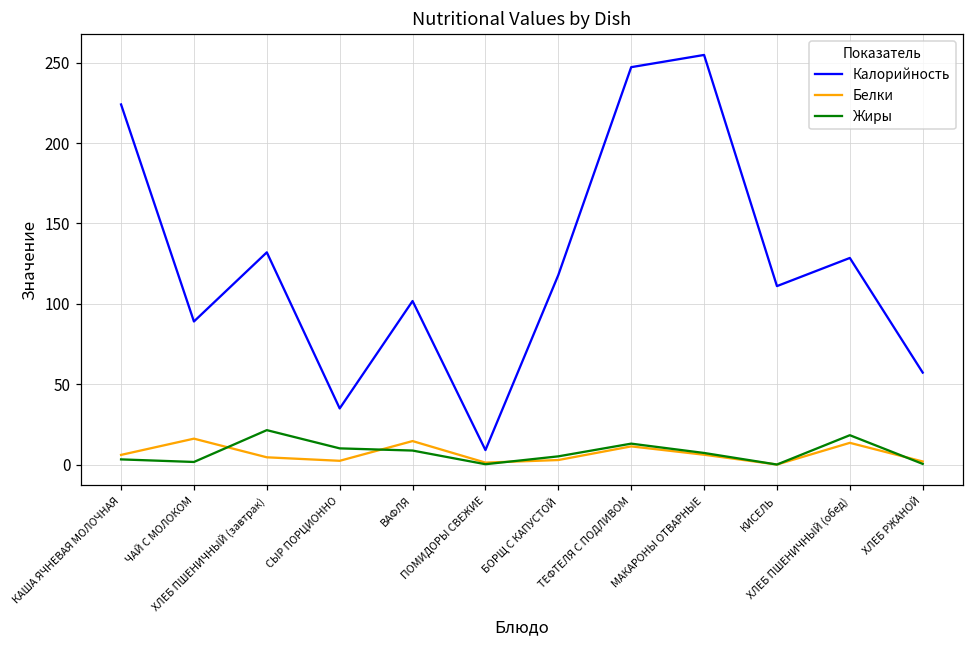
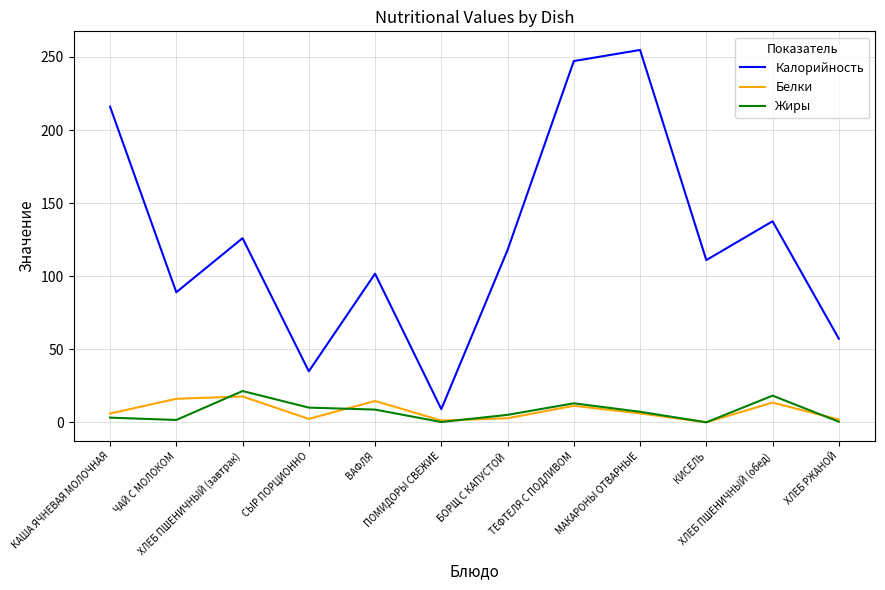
  {
    "Калорийность": {
-     "КАША ЯЧНЕВАЯ МОЛОЧНАЯ": 224,
+     "КАША ЯЧНЕВАЯ МОЛОЧНАЯ": 216,
      "ЧАЙ С МОЛОКОМ": 89,
-     "ХЛЕБ ПШЕНИЧНЫЙ (завтрак)": 132,
+     "ХЛЕБ ПШЕНИЧНЫЙ (завтрак)": 126,
      "СЫР ПОРЦИОННО": 35,
      "ВАФЛЯ": 102,
      "ПОМИДОРЫ СВЕЖИЕ": 9,
      "БОРЩ С КАПУСТОЙ": 118,
      "ТЕФТЕЛЯ С ПОДЛИВОМ": 247,
      "МАКАРОНЫ ОТВАРНЫЕ": 255,
      "КИСЕЛЬ": 111,
-     "ХЛЕБ ПШЕНИЧНЫЙ (обед)": 129,
+     "ХЛЕБ ПШЕНИЧНЫЙ (обед)": 138,
      "ХЛЕБ РЖАНОЙ": 57
    },
    "Белки": {
      "КАША ЯЧНЕВАЯ МОЛОЧНАЯ": 6,
      "ЧАЙ С МОЛОКОМ": 16,
-     "ХЛЕБ ПШЕНИЧНЫЙ (завтрак)": 5,
+     "ХЛЕБ ПШЕНИЧНЫЙ (завтрак)": 18,
      "СЫР ПОРЦИОННО": 2,
      "ВАФЛЯ": 15,
      "БОРЩ С КАПУСТОЙ": 3,
      "ХЛЕБ ПШЕНИЧНЫЙ (обед)": 14
    },
    "Жиры": {
      "КАША ЯЧНЕВАЯ МОЛОЧНАЯ": 3,
      "ЧАЙ С МОЛОКОМ": 2,
      "ХЛЕБ ПШЕНИЧНЫЙ (завтрак)": 21,
      "СЫР ПОРЦИОННО": 10,
      "ВАФЛЯ": 9,
      "БОРЩ С КАПУСТОЙ": 5,
      "ХЛЕБ ПШЕНИЧНЫЙ (обед)": 18
    }
  }
